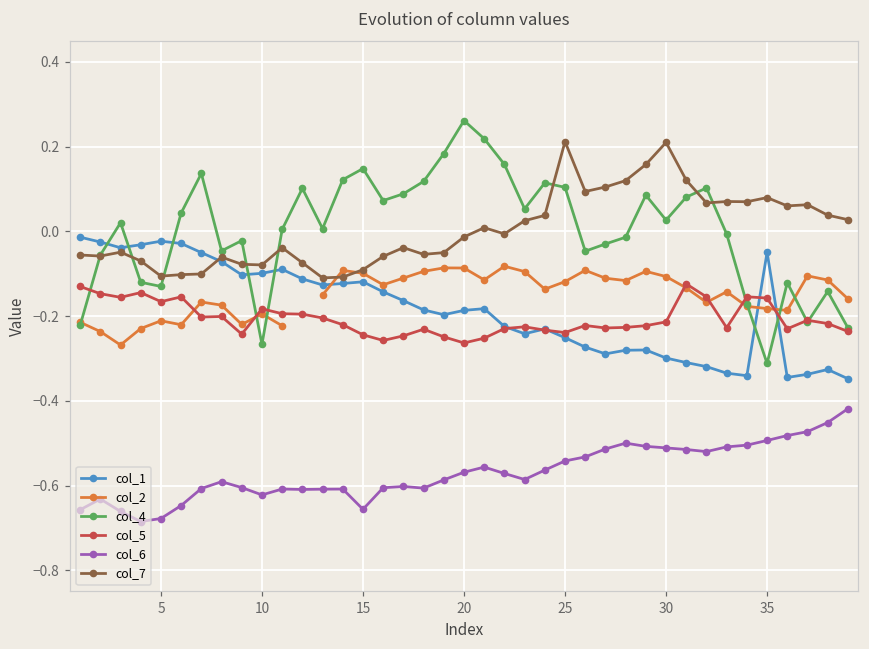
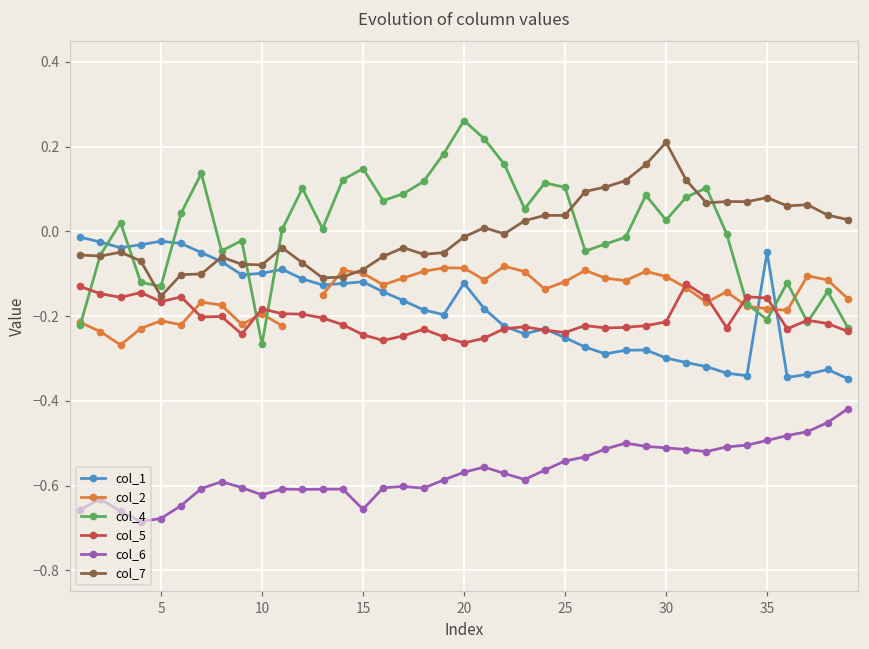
  {
    "col_1": {
      "5": -0.02,
      "10": -0.10,
      "15": -0.12,
-     "20": -0.19,
+     "20": -0.12,
      "25": -0.25,
      "30": -0.30,
      "35": -0.05
    },
    "col_4": {
      "5": -0.13,
      "10": -0.27,
      "15": 0.15,
      "20": 0.26,
      "25": 0.10,
      "30": 0.03,
-     "35": -0.31
+     "35": -0.21
    },
    "col_6": {
      "5": -0.68,
      "10": -0.62,
      "15": -0.66,
      "20": -0.57,
      "25": -0.54,
      "30": -0.51,
      "35": -0.49
    },
    "col_7": {
-     "5": -0.11,
+     "5": -0.15,
      "10": -0.08,
      "15": -0.09,
      "20": -0.01,
-     "25": 0.21,
+     "25": 0.04,
      "30": 0.21,
      "35": 0.08
    }
  }
